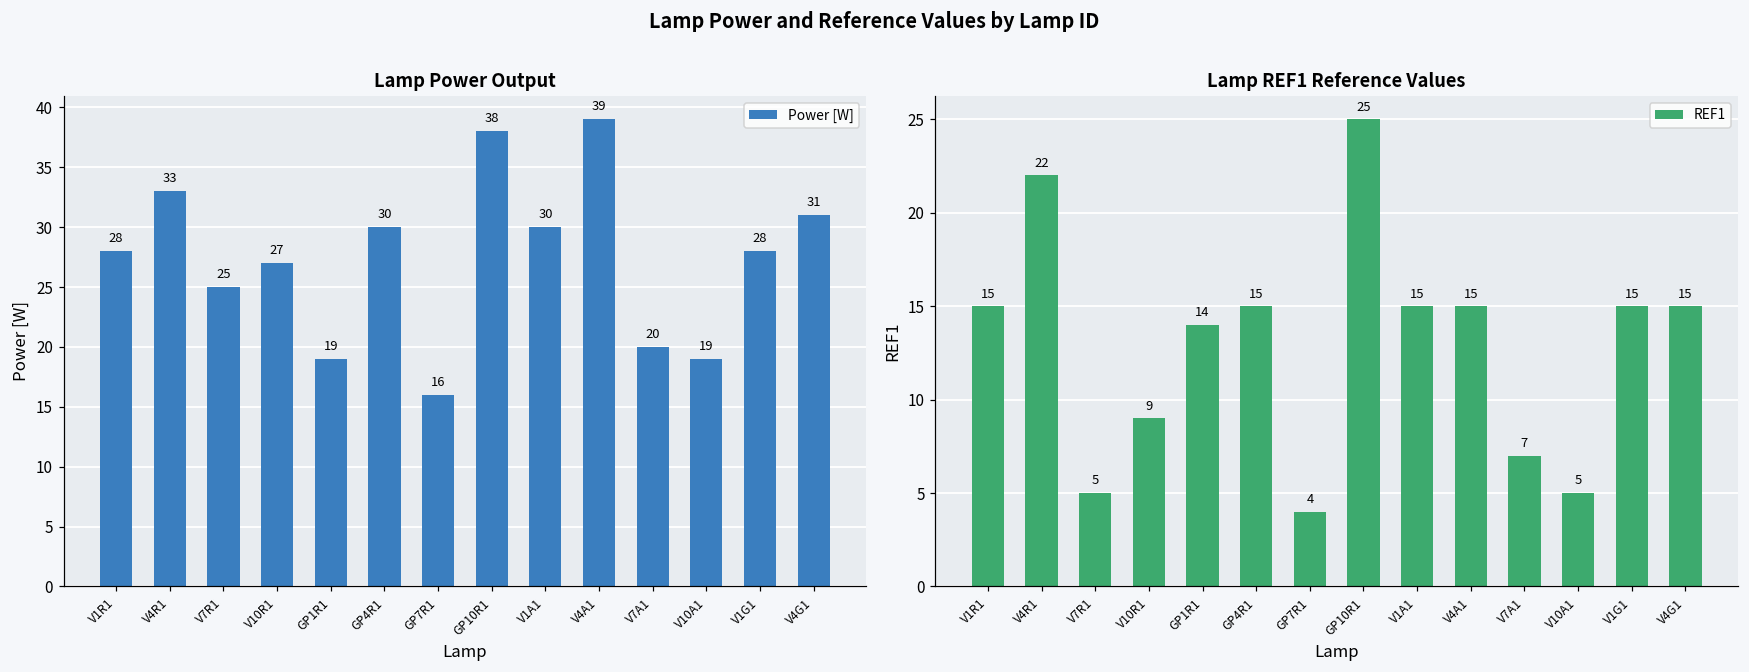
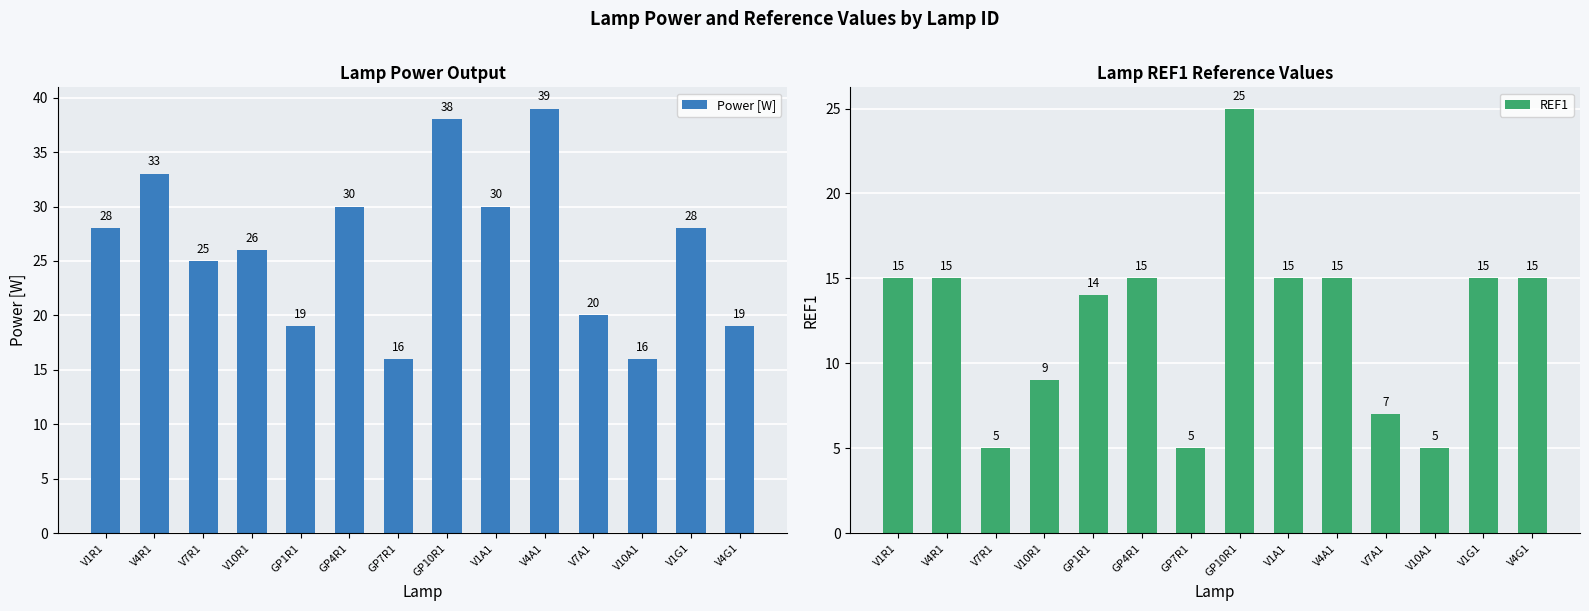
  {
    "Lamp Power Output": {
      "V1R1": 28,
      "V4R1": 33,
      "V7R1": 25,
-     "V10R1": 27,
+     "V10R1": 26,
      "GP1R1": 19,
      "GP4R1": 30,
      "GP7R1": 16,
      "GP10R1": 38,
      "V1A1": 30,
      "V4A1": 39,
      "V7A1": 20,
-     "V10A1": 19,
+     "V10A1": 16,
      "V1G1": 28,
-     "V4G1": 31
+     "V4G1": 19
    },
    "Lamp REF1 Reference Values": {
      "V1R1": 15,
-     "V4R1": 22,
+     "V4R1": 15,
      "V7R1": 5,
      "V10R1": 9,
      "GP1R1": 14,
      "GP4R1": 15,
-     "GP7R1": 4,
+     "GP7R1": 5,
      "GP10R1": 25,
      "V1A1": 15,
      "V4A1": 15,
      "V7A1": 7,
      "V10A1": 5,
      "V1G1": 15,
      "V4G1": 15
    }
  }
